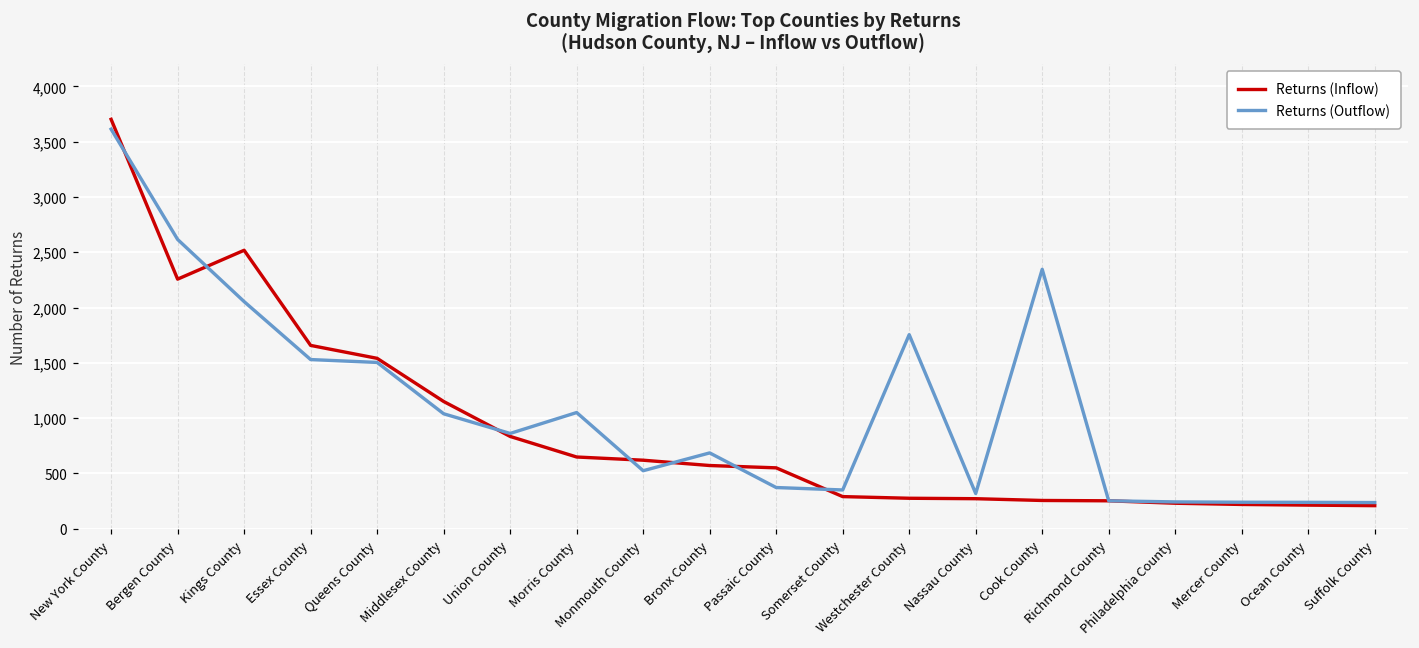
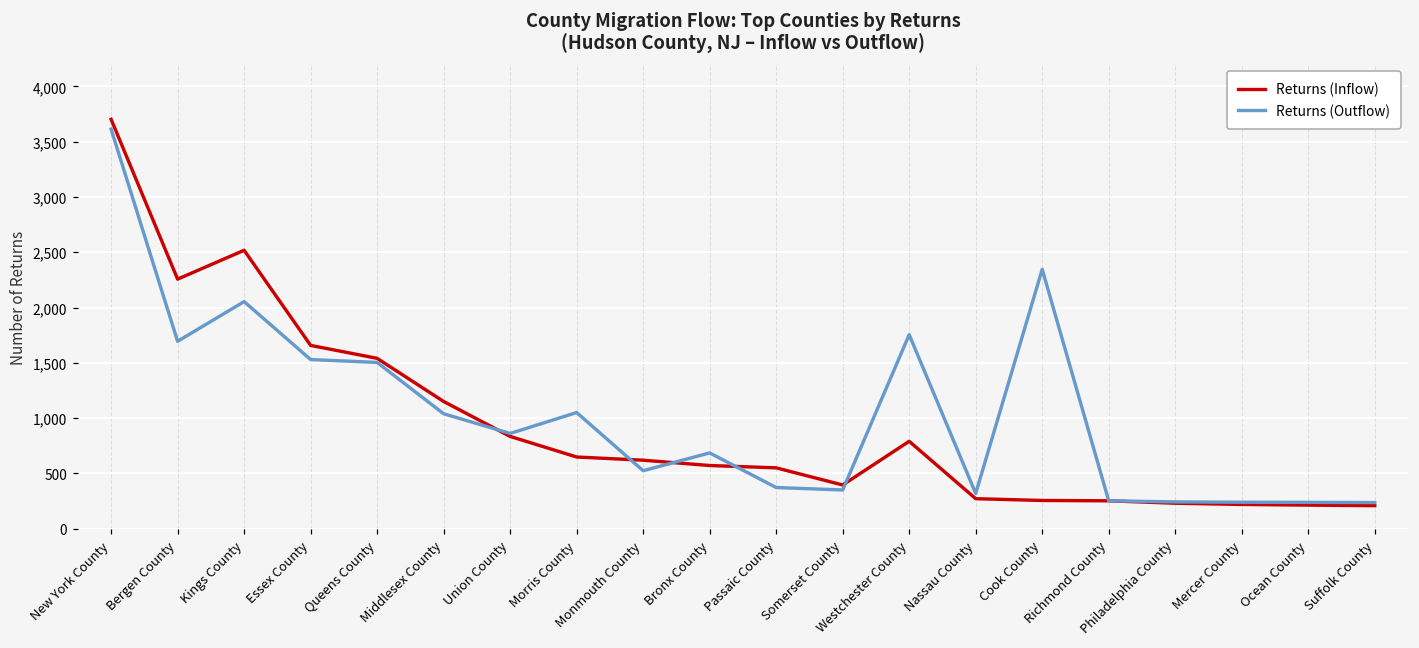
  {
    "Returns (Inflow)": {
      "New York County": "3,700",
      "Bergen County": "2,260",
      "Kings County": "2,520",
      "Essex County": "1,660",
      "Queens County": "1,540",
      "Middlesex County": "1,150",
      "Union County": "840",
      "Morris County": "650",
      "Monmouth County": "620",
      "Bronx County": "570",
      "Passaic County": "550",
-     "Somerset County": "290",
-     "Westchester County": "280",
+     "Somerset County": "400",
+     "Westchester County": "790",
      "Nassau County": "270",
      "Cook County": "260",
      "Suffolk County": "210"
    },
    "Returns (Outflow)": {
      "New York County": "3,610",
-     "Bergen County": "2,620",
+     "Bergen County": "1,700",
      "Kings County": "2,050",
      "Essex County": "1,530",
      "Queens County": "1,500",
      "Middlesex County": "1,040",
      "Union County": "860",
      "Morris County": "1,050",
      "Monmouth County": "530",
      "Bronx County": "690",
      "Passaic County": "370",
      "Somerset County": "350",
      "Westchester County": "1,760",
      "Nassau County": "320",
      "Cook County": "2,350",
      "Suffolk County": "240"
    }
  }
